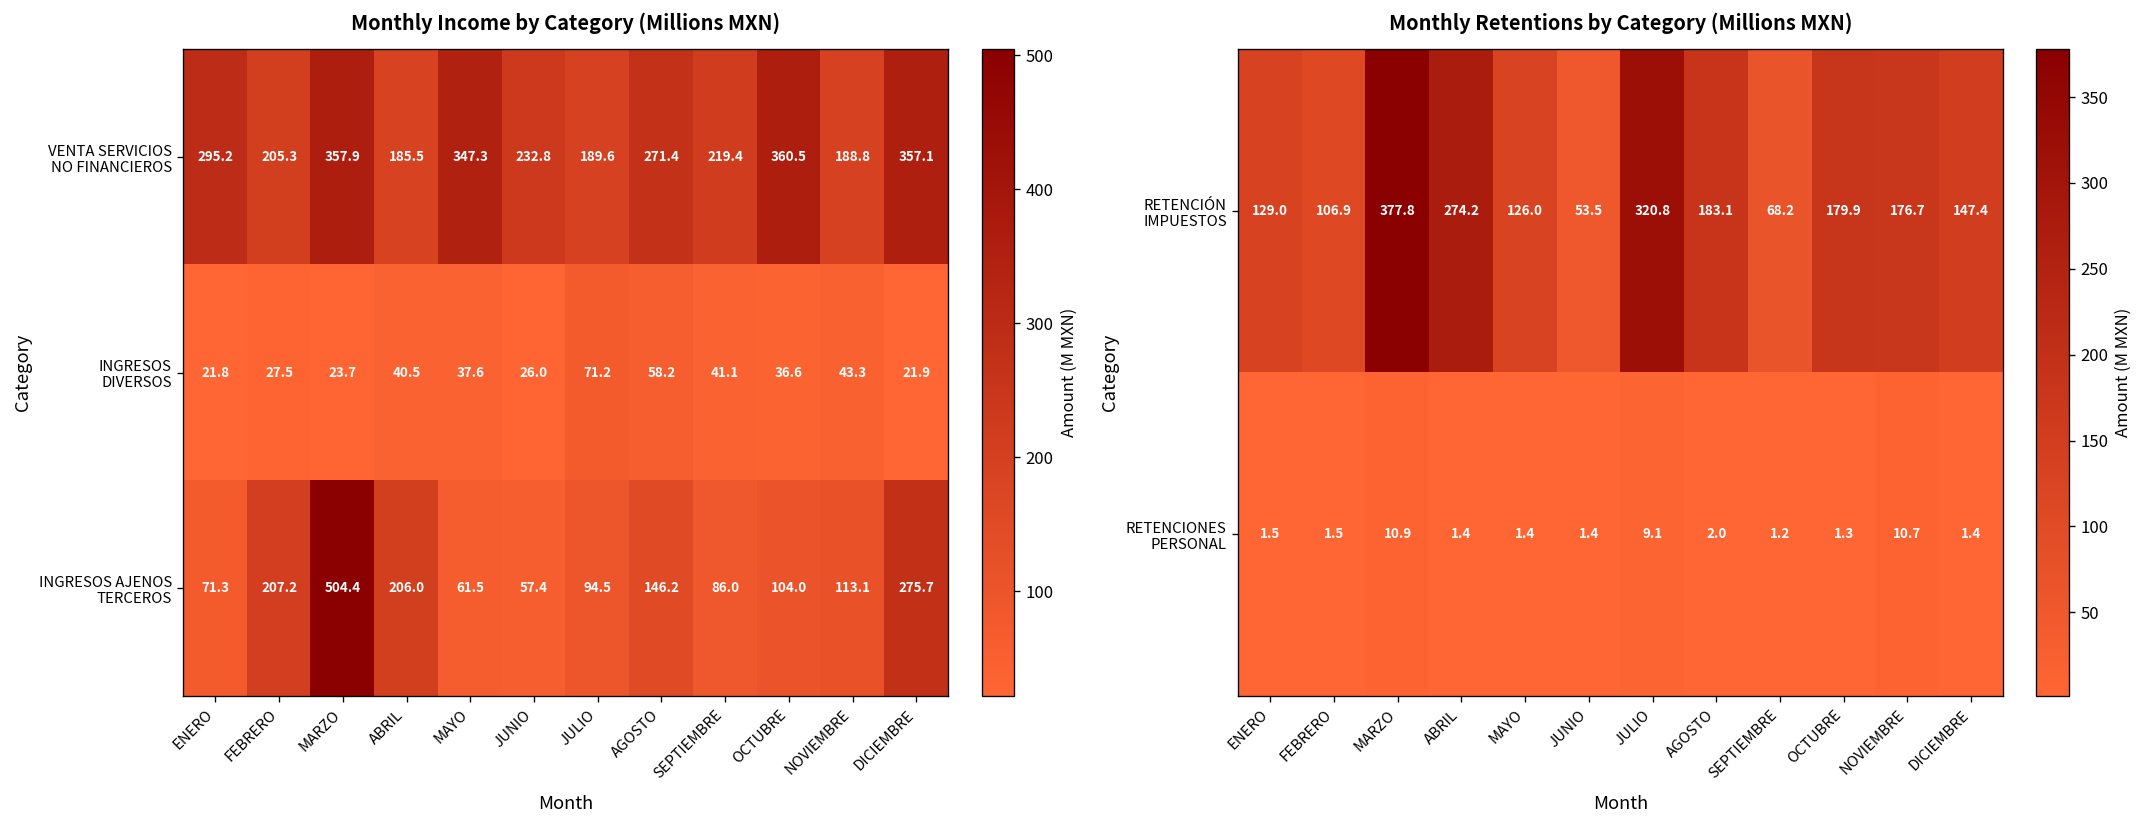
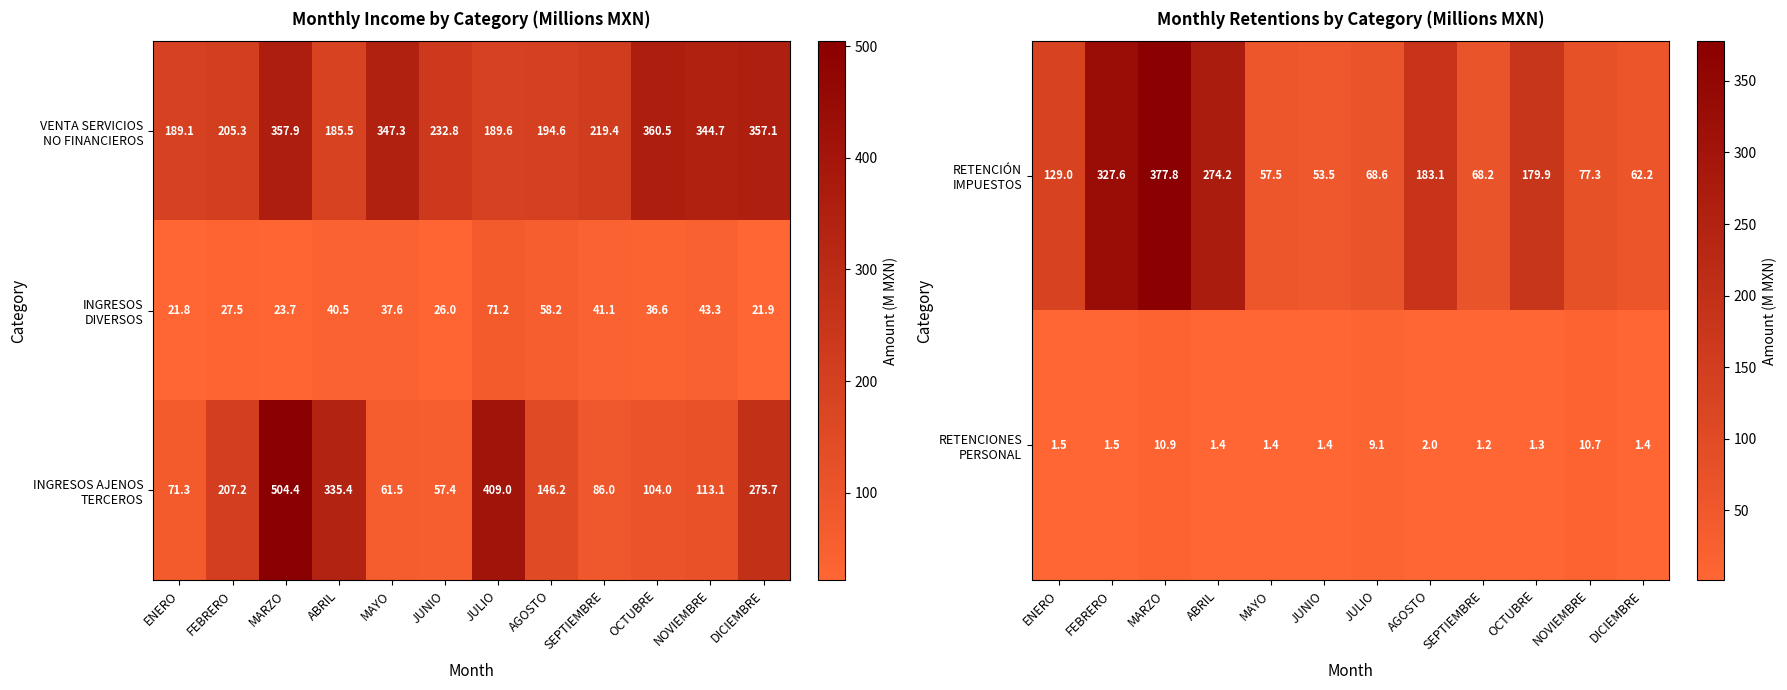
  {
    "Monthly Income by Category (Millions MXN)": {
      "VENTA SERVICIOS NO FINANCIEROS": {
-       "ENERO": 295.2,
+       "ENERO": 189.1,
        "FEBRERO": 205.3,
        "MARZO": 357.9,
        "ABRIL": 185.5,
        "MAYO": 347.3,
        "JUNIO": 232.8,
        "JULIO": 189.6,
-       "AGOSTO": 271.4,
+       "AGOSTO": 194.6,
        "SEPTIEMBRE": 219.4,
        "OCTUBRE": 360.5,
-       "NOVIEMBRE": 188.8,
+       "NOVIEMBRE": 344.7,
        "DICIEMBRE": 357.1
      },
      "INGRESOS DIVERSOS": {
        "ENERO": 21.8,
        "FEBRERO": 27.5,
        "MARZO": 23.7,
        "ABRIL": 40.5,
        "MAYO": 37.6,
        "JUNIO": 26.0,
        "JULIO": 71.2,
        "AGOSTO": 58.2,
        "SEPTIEMBRE": 41.1,
        "OCTUBRE": 36.6,
        "NOVIEMBRE": 43.3,
        "DICIEMBRE": 21.9
      },
      "INGRESOS AJENOS TERCEROS": {
        "ENERO": 71.3,
        "FEBRERO": 207.2,
        "MARZO": 504.4,
-       "ABRIL": 206.0,
+       "ABRIL": 335.4,
        "MAYO": 61.5,
        "JUNIO": 57.4,
-       "JULIO": 94.5,
+       "JULIO": 409.0,
        "AGOSTO": 146.2,
        "SEPTIEMBRE": 86.0,
        "OCTUBRE": 104.0,
        "NOVIEMBRE": 113.1,
        "DICIEMBRE": 275.7
      }
    },
    "Monthly Retentions by Category (Millions MXN)": {
      "RETENCIÓN IMPUESTOS": {
        "ENERO": 129.0,
-       "FEBRERO": 106.9,
+       "FEBRERO": 327.6,
        "MARZO": 377.8,
        "ABRIL": 274.2,
-       "MAYO": 126.0,
+       "MAYO": 57.5,
        "JUNIO": 53.5,
-       "JULIO": 320.8,
+       "JULIO": 68.6,
        "AGOSTO": 183.1,
        "SEPTIEMBRE": 68.2,
        "OCTUBRE": 179.9,
-       "NOVIEMBRE": 176.7,
-       "DICIEMBRE": 147.4
+       "NOVIEMBRE": 77.3,
+       "DICIEMBRE": 62.2
      },
      "RETENCIONES PERSONAL": {
        "ENERO": 1.5,
        "FEBRERO": 1.5,
        "MARZO": 10.9,
        "ABRIL": 1.4,
        "MAYO": 1.4,
        "JUNIO": 1.4,
        "JULIO": 9.1,
        "AGOSTO": 2.0,
        "SEPTIEMBRE": 1.2,
        "OCTUBRE": 1.3,
        "NOVIEMBRE": 10.7,
        "DICIEMBRE": 1.4
      }
    }
  }
